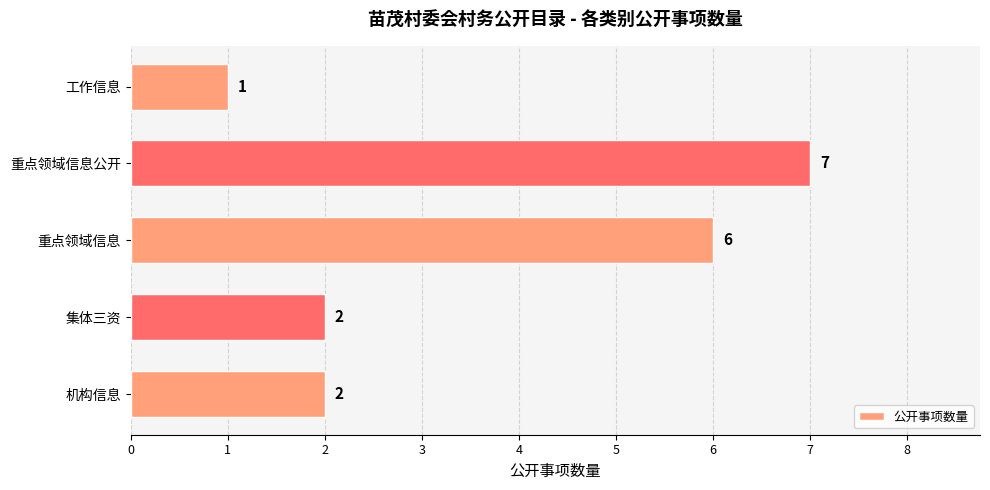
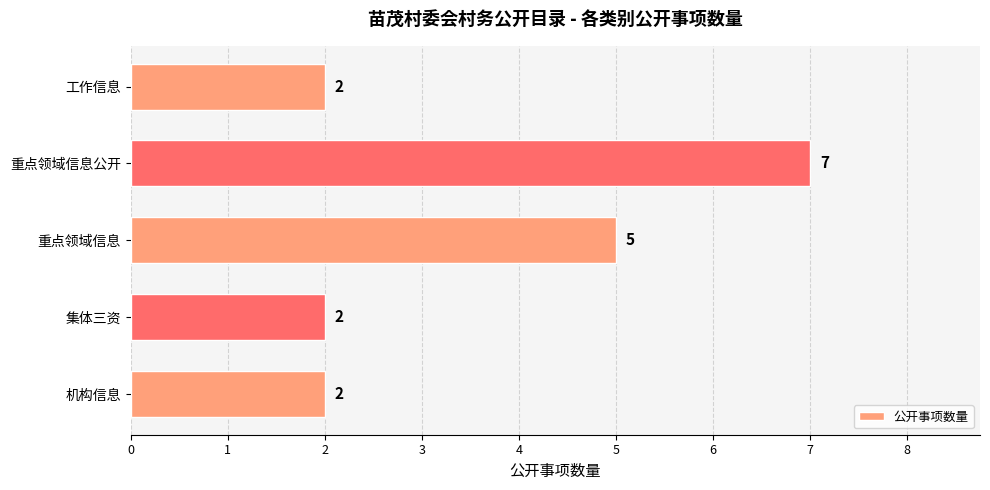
  {
-   "工作信息": 1,
+   "工作信息": 2,
    "重点领域信息公开": 7,
-   "重点领域信息": 6,
+   "重点领域信息": 5,
    "集体三资": 2,
    "机构信息": 2
  }
